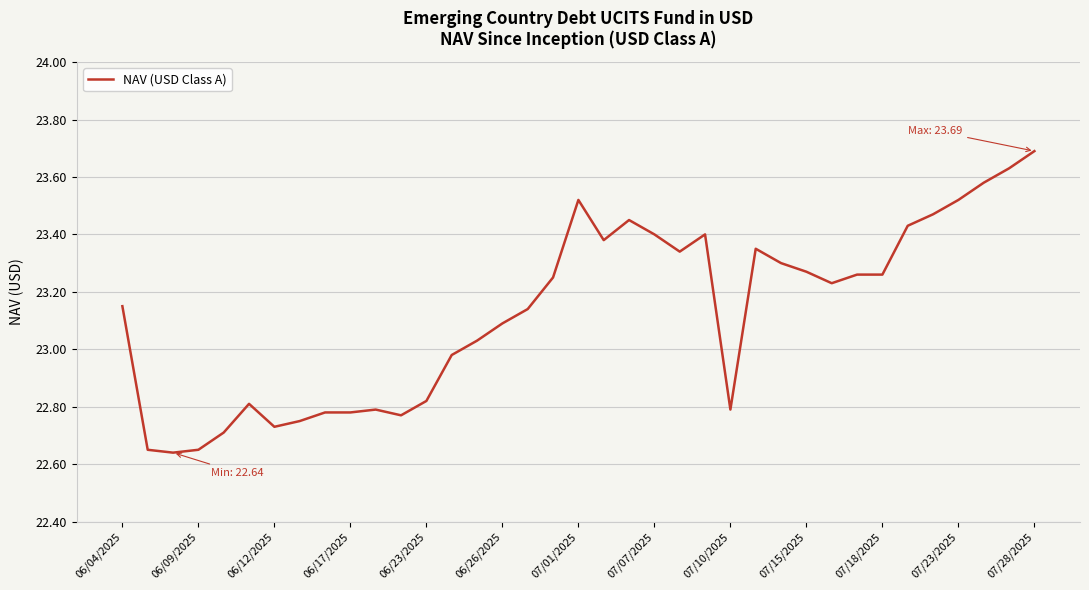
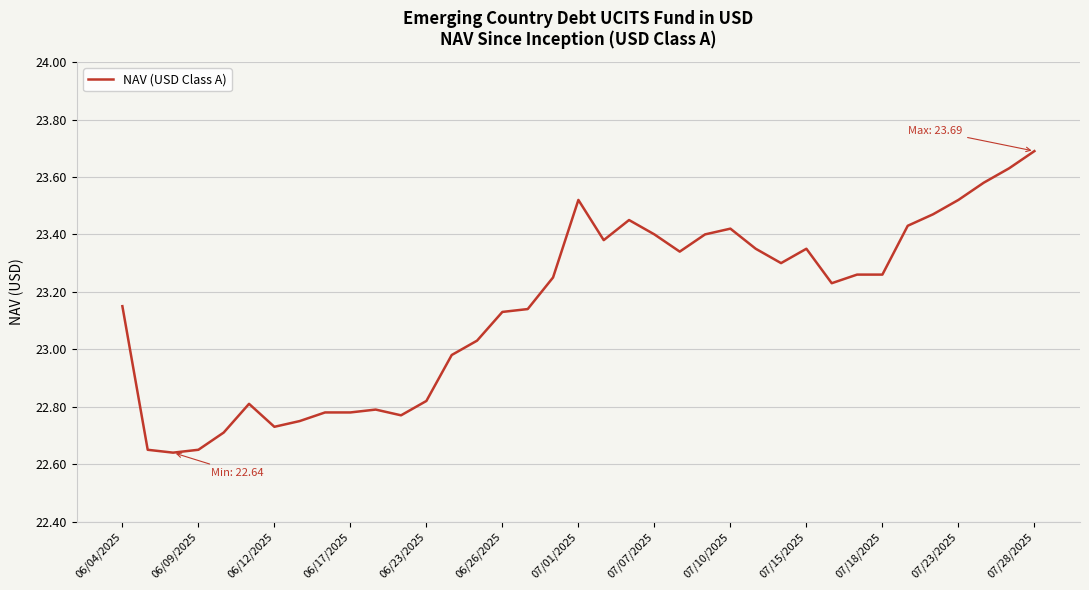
  {
    "06/04/2025": 23.15,
    "06/12/2025": 22.73,
    "06/17/2025": 22.78,
    "06/23/2025": 22.82,
-   "06/26/2025": 23.09,
+   "06/26/2025": 23.13,
    "07/01/2025": 23.52,
    "07/07/2025": 23.40,
-   "07/10/2025": 22.79,
-   "07/15/2025": 23.27,
+   "07/10/2025": 23.42,
+   "07/15/2025": 23.35,
    "07/18/2025": 23.26,
    "07/23/2025": 23.52
  }
